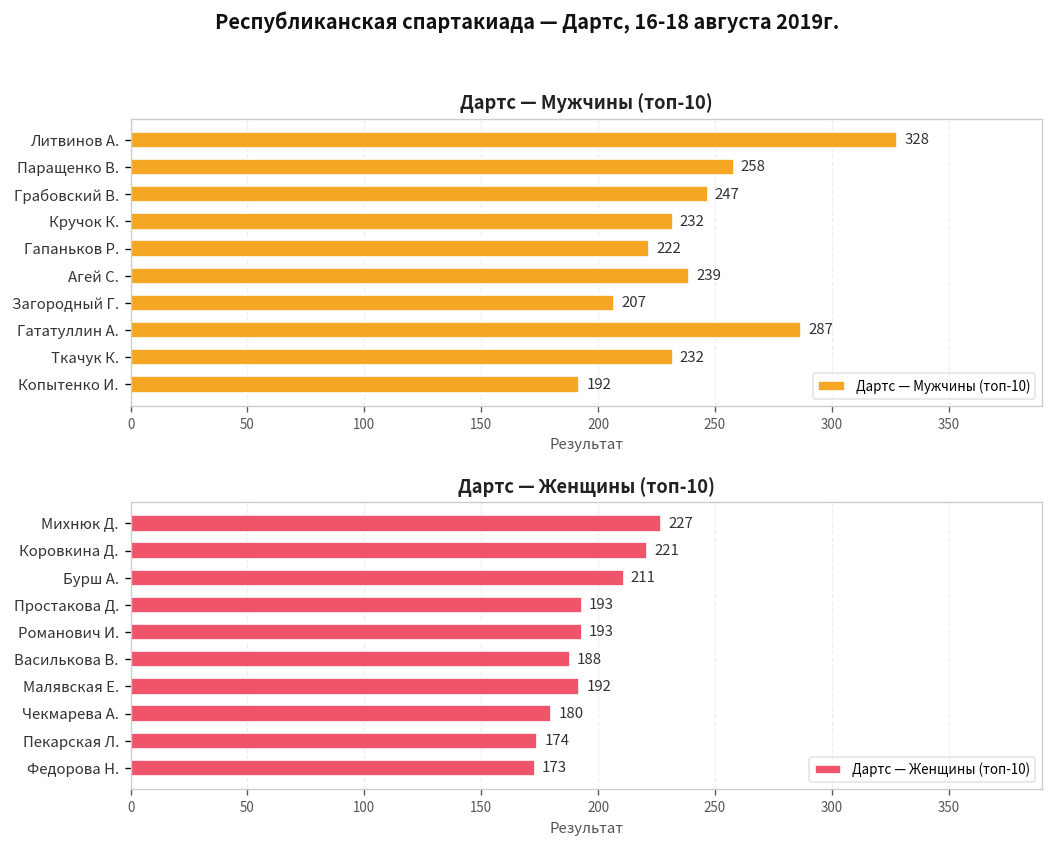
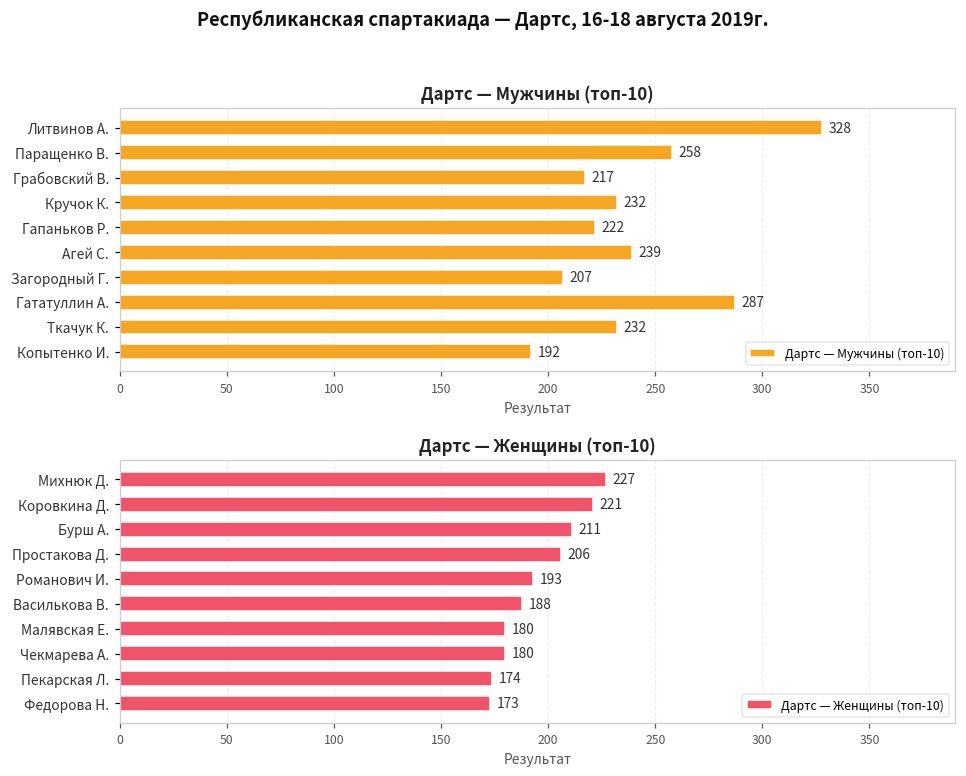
  {
    "Дартс — Мужчины (топ-10)": {
      "Литвинов А.": 328,
      "Паращенко В.": 258,
-     "Грабовский В.": 247,
+     "Грабовский В.": 217,
      "Кручок К.": 232,
      "Гапаньков Р.": 222,
      "Агей С.": 239,
      "Загородный Г.": 207,
      "Гататуллин А.": 287,
      "Ткачук К.": 232,
      "Копытенко И.": 192
    },
    "Дартс — Женщины (топ-10)": {
      "Михнюк Д.": 227,
      "Коровкина Д.": 221,
      "Бурш А.": 211,
-     "Простакова Д.": 193,
+     "Простакова Д.": 206,
      "Романович И.": 193,
      "Василькова В.": 188,
-     "Малявская Е.": 192,
+     "Малявская Е.": 180,
      "Чекмарева А.": 180,
      "Пекарская Л.": 174,
      "Федорова Н.": 173
    }
  }
